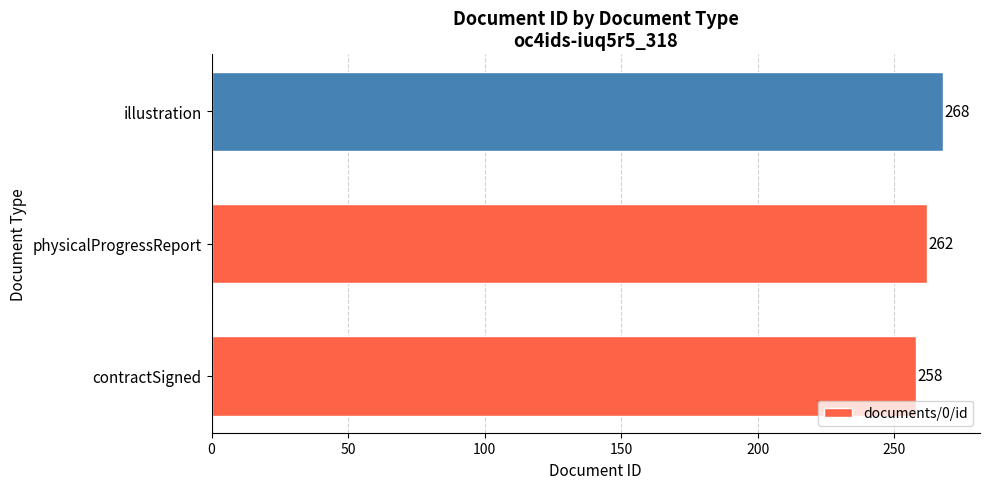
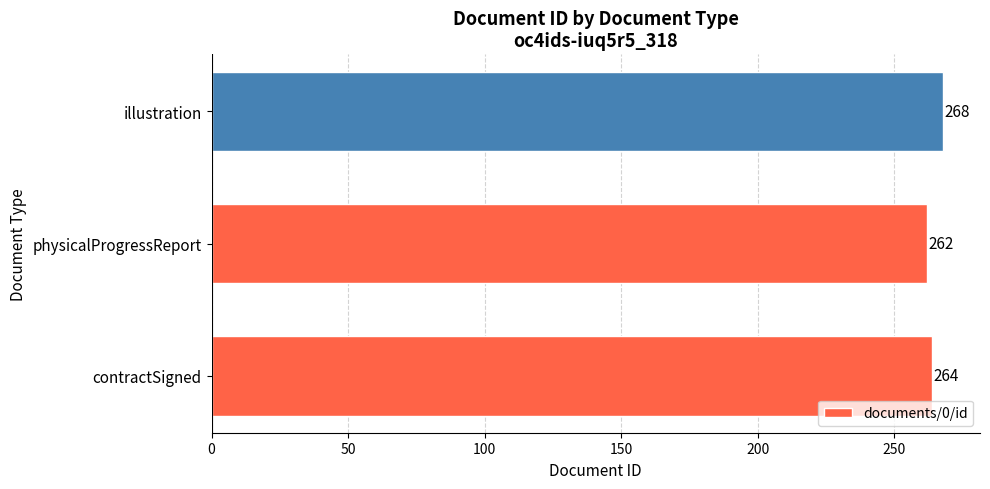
  {
    "illustration": 268,
    "physicalProgressReport": 262,
-   "contractSigned": 258
+   "contractSigned": 264
  }
